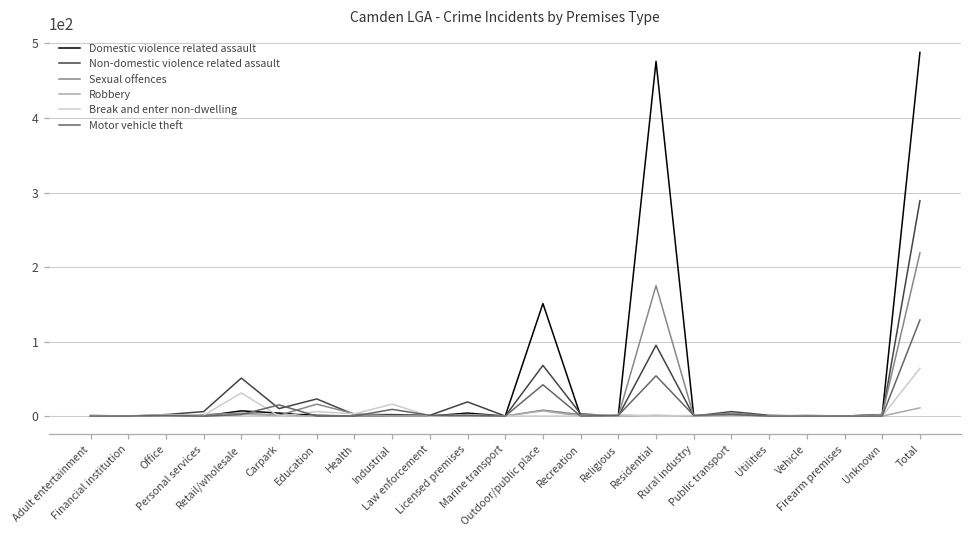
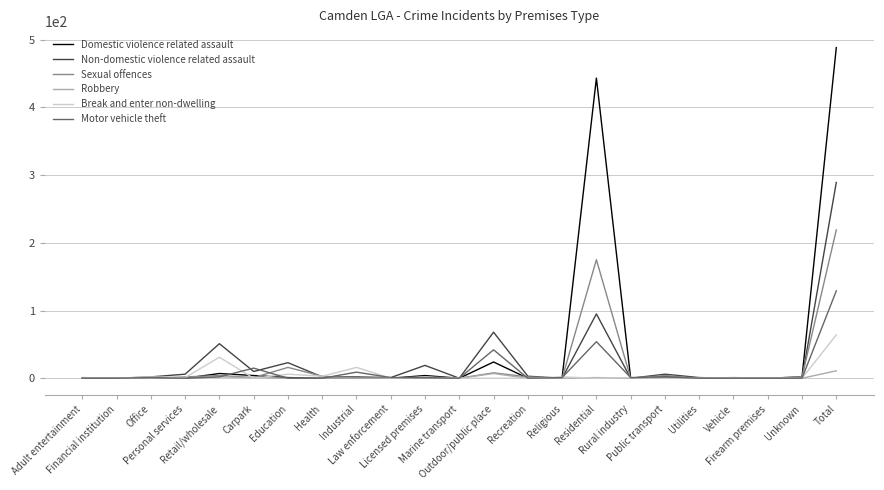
  {
    "Domestic violence related assault": {
-     "Outdoor/public place": 150,
-     "Residential": 480,
+     "Outdoor/public place": 20,
+     "Residential": 440,
      "Total": 490
    }
  }
